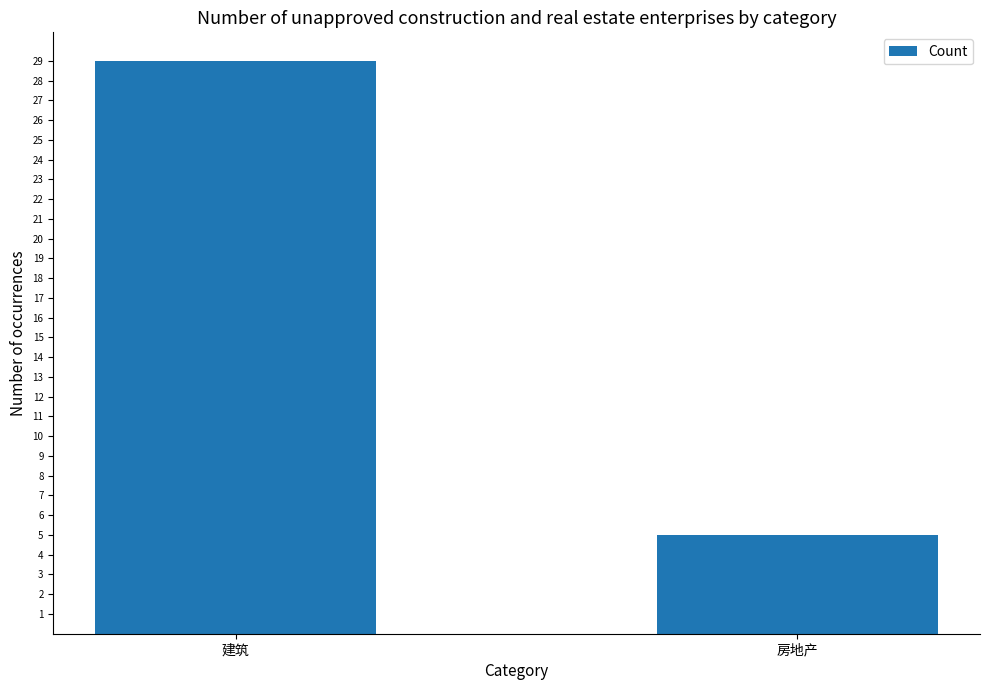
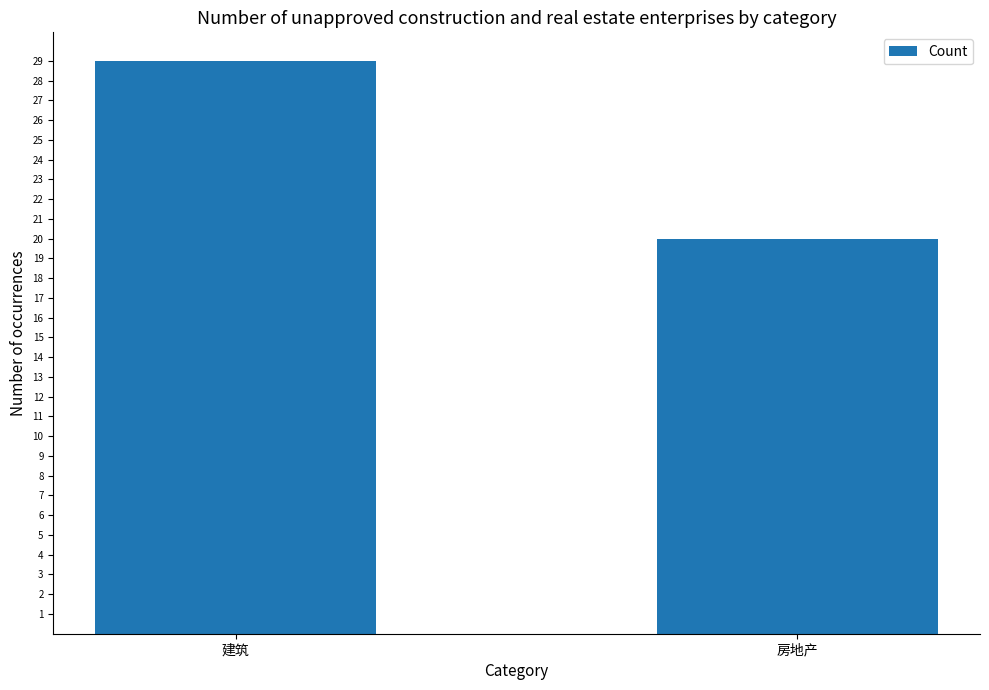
  {
    "建筑": 29,
-   "房地产": 5
+   "房地产": 20
  }
